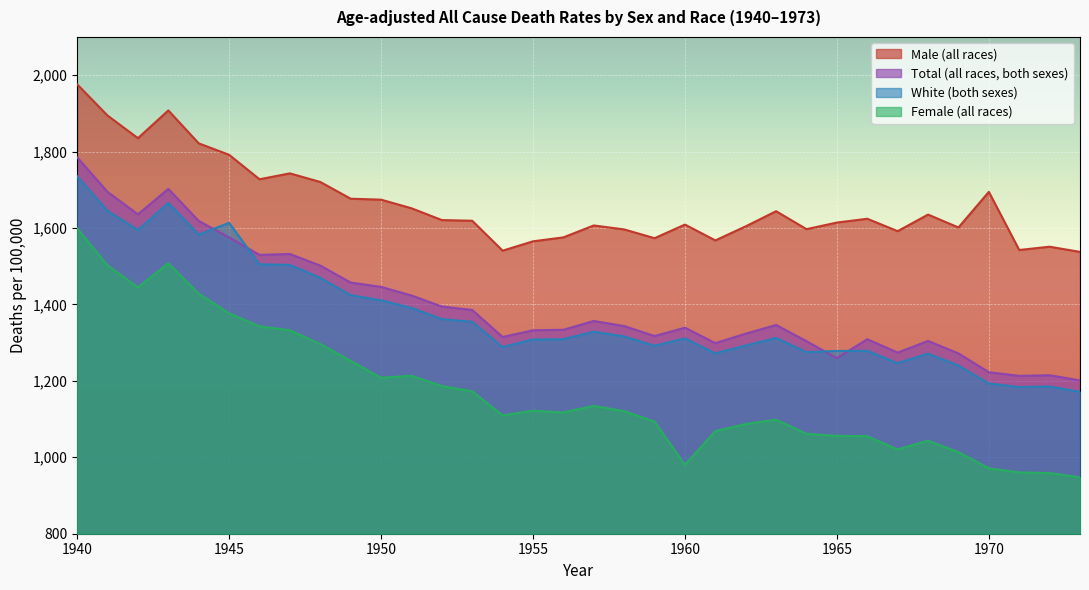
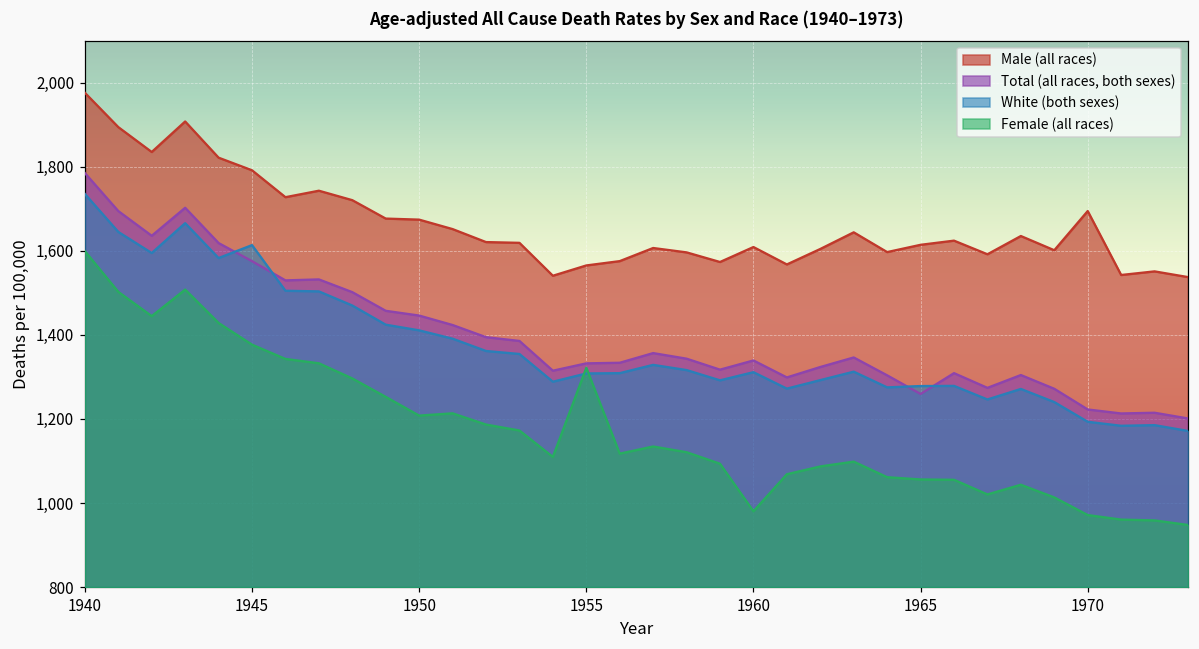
  {
    "Male (all races)": {
      "1940": "1,980",
      "1945": "1,790",
      "1950": "1,670",
      "1955": "1,570",
      "1960": "1,610",
      "1965": "1,610",
      "1970": "1,690"
    },
    "Total (all races, both sexes)": {
      "1940": "1,790",
      "1945": "1,580",
      "1950": "1,450",
      "1955": "1,330",
      "1960": "1,340",
      "1965": "1,260",
      "1970": "1,220"
    },
    "White (both sexes)": {
      "1940": "1,740",
      "1945": "1,610",
      "1950": "1,410",
      "1955": "1,310",
      "1960": "1,310",
      "1965": "1,280",
      "1970": "1,190"
    },
    "Female (all races)": {
      "1940": "1,600",
      "1945": "1,380",
      "1950": "1,210",
-     "1955": "1,120",
+     "1955": "1,320",
      "1960": "980",
      "1965": "1,060",
      "1970": "970"
    }
  }
